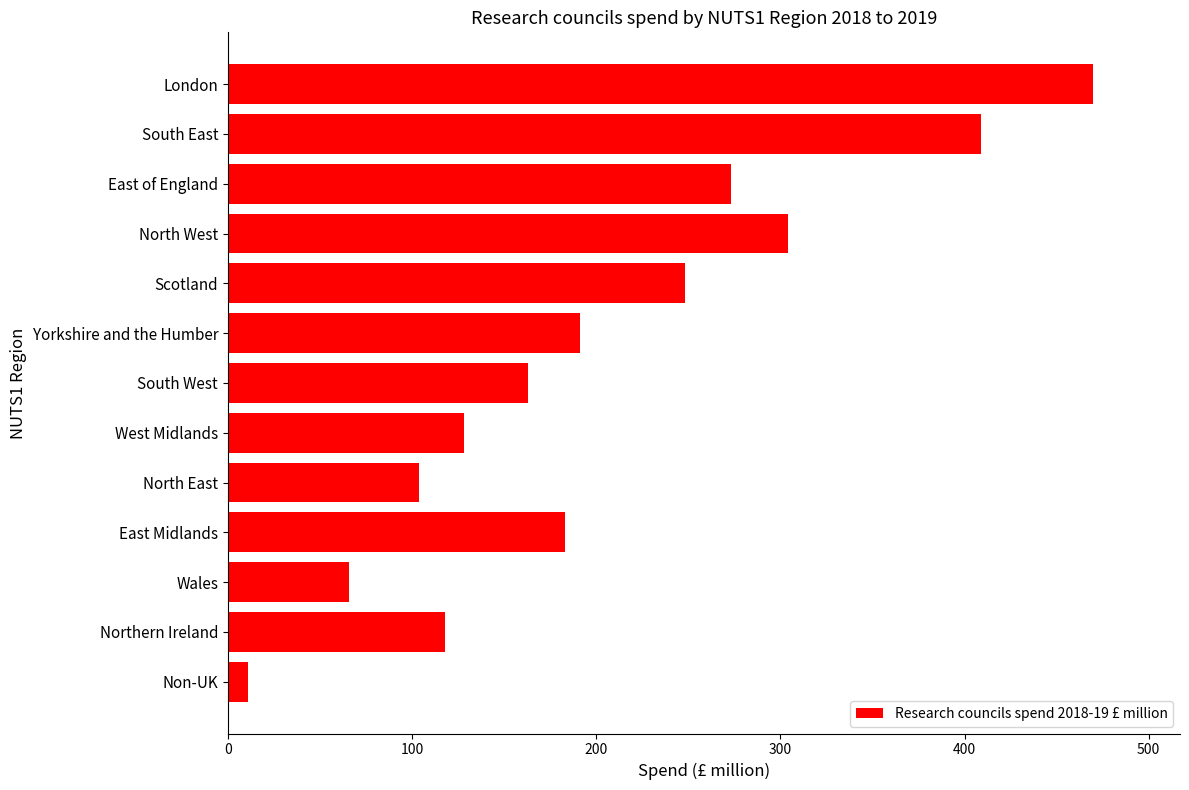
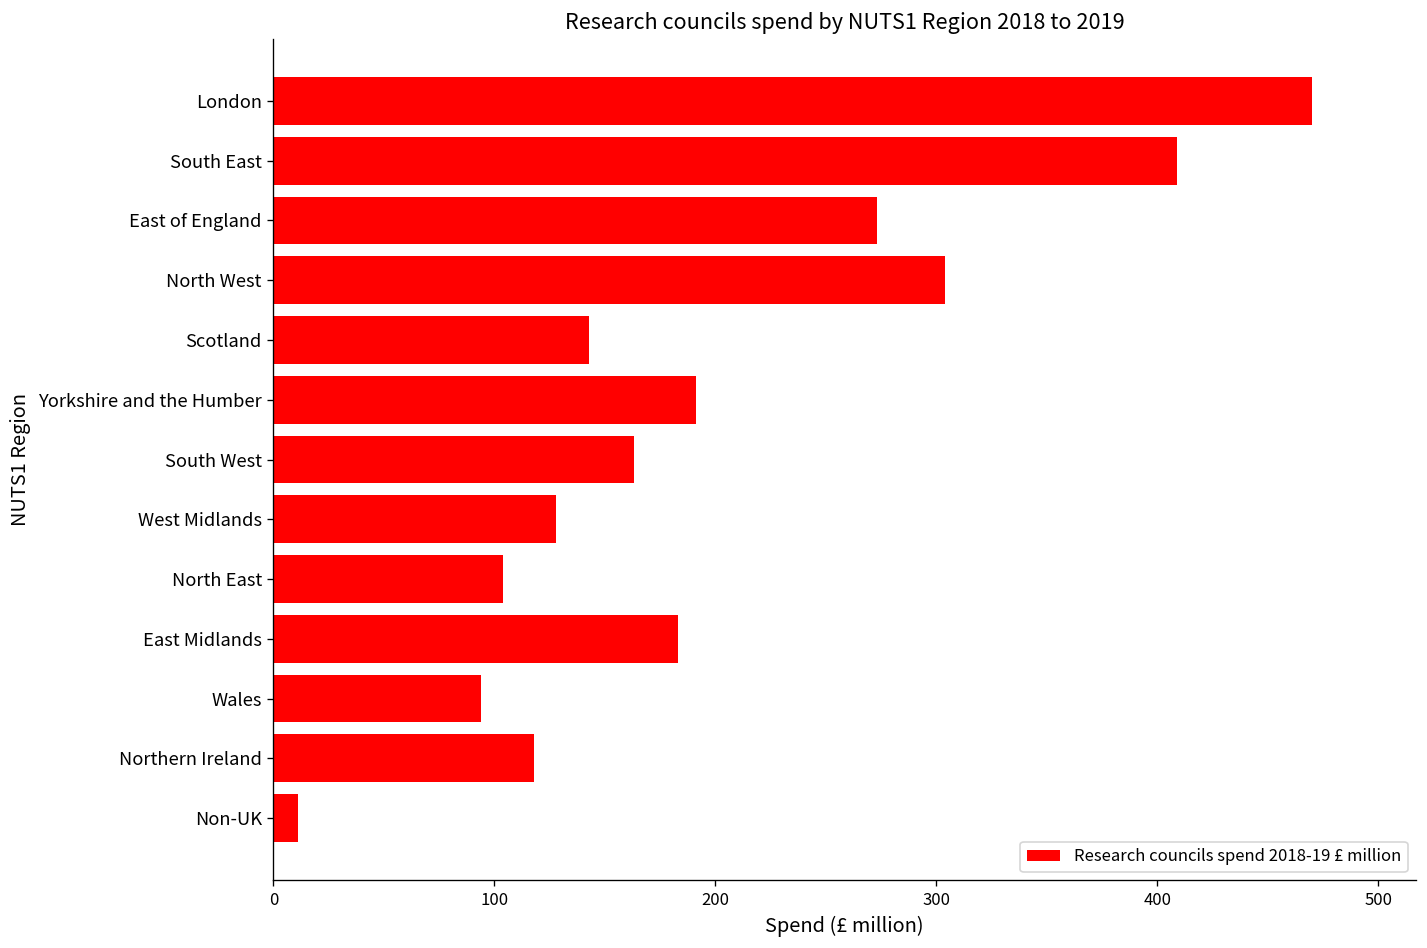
  {
    "London": 470,
    "South East": 409,
    "East of England": 273,
    "North West": 304,
-   "Scotland": 248,
+   "Scotland": 143,
    "Yorkshire and the Humber": 191,
    "South West": 163,
    "West Midlands": 128,
    "North East": 104,
    "East Midlands": 183,
-   "Wales": 66,
+   "Wales": 94,
    "Northern Ireland": 118,
    "Non-UK": 11
  }
